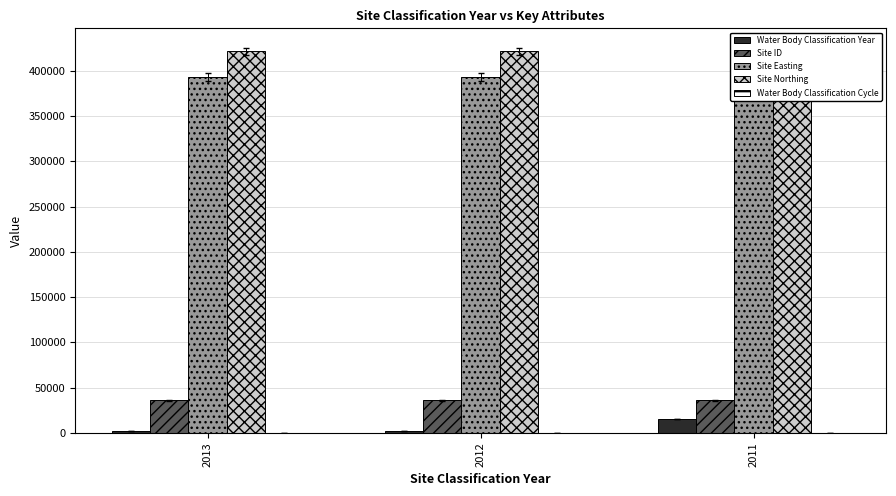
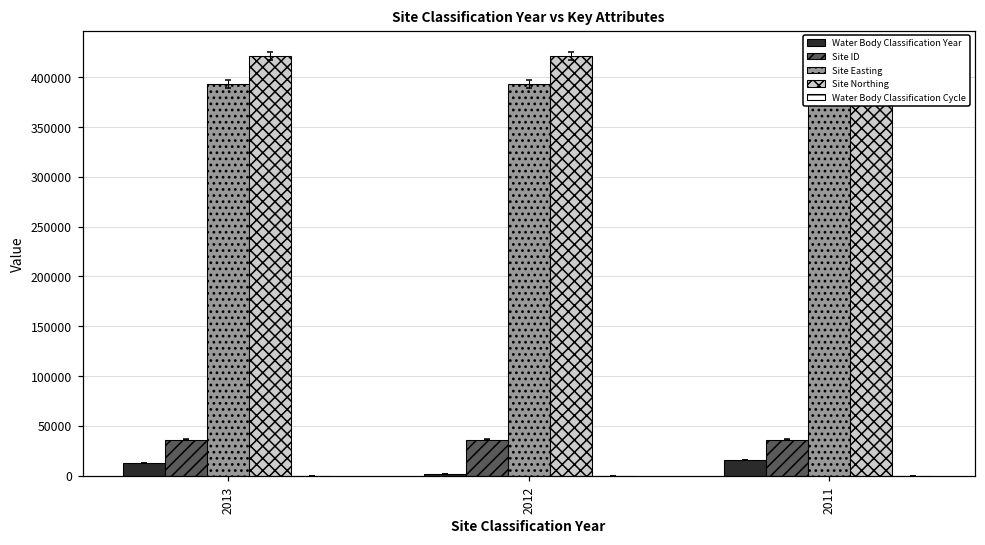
  {
    "Water Body Classification Year": {
-     "2013": 0,
+     "2013": 10000,
      "2011": 20000
    },
    "Site ID": {
      "2013": 40000,
      "2012": 40000,
      "2011": 40000
    },
    "Site Easting": {
      "2013": 390000,
      "2012": 390000
    },
    "Site Northing": {
      "2013": 420000,
      "2012": 420000
    }
  }
